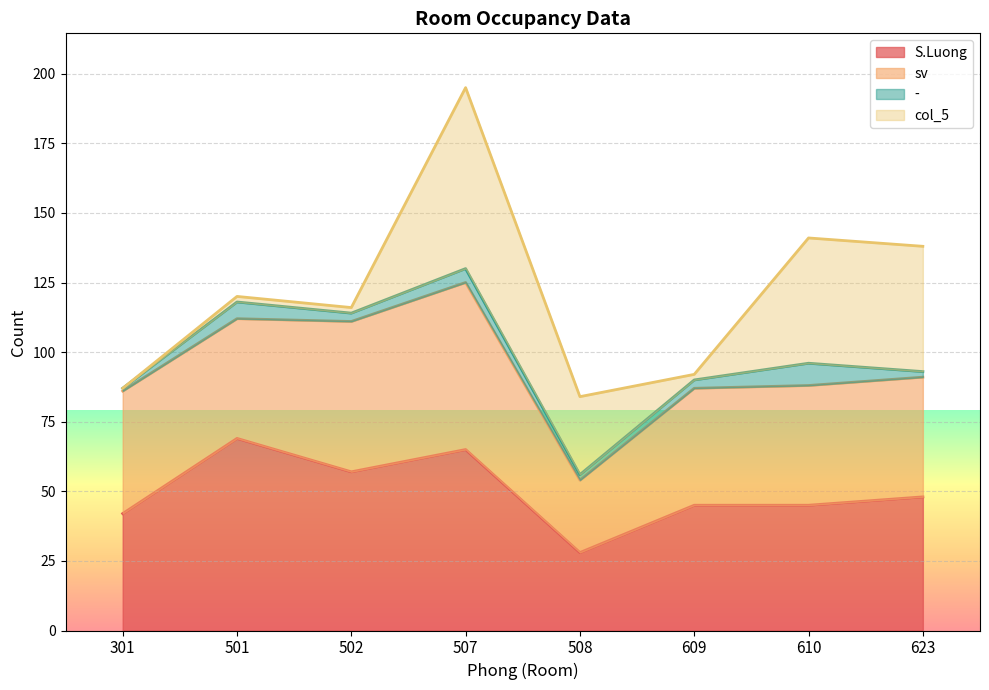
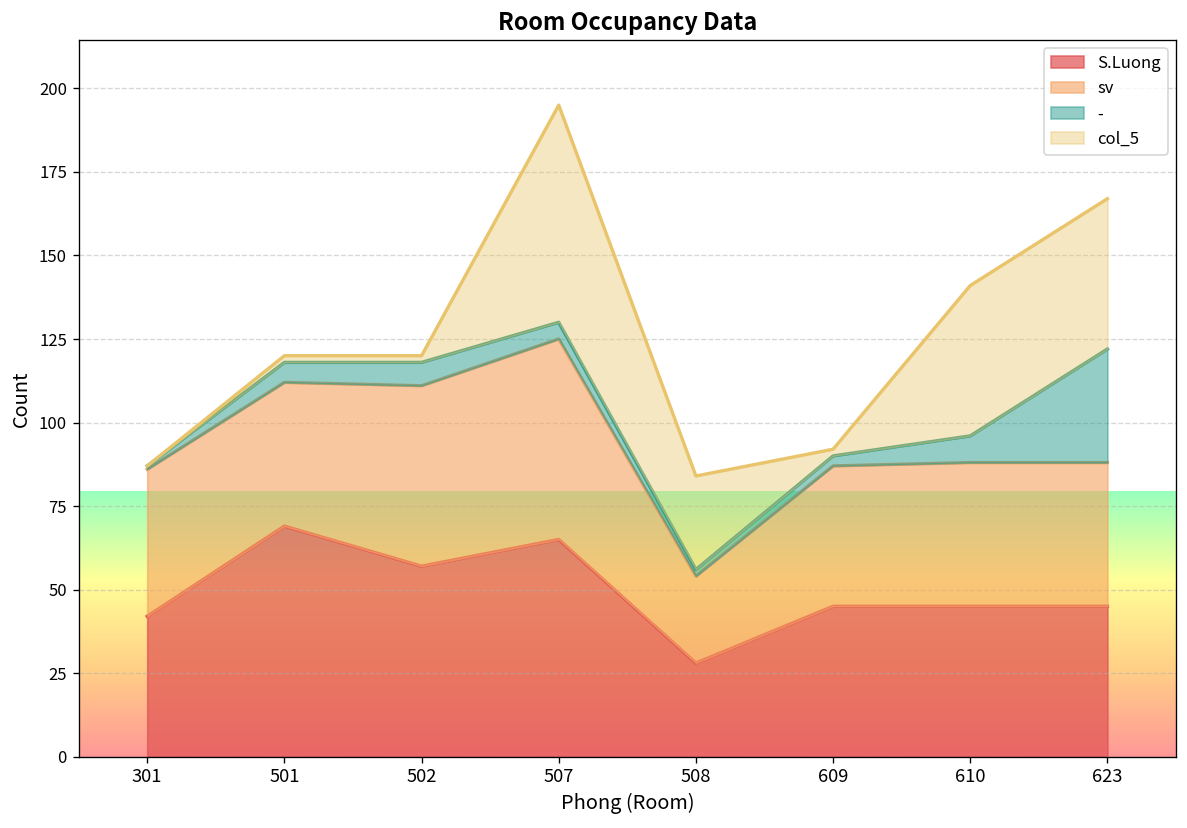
  {
    "S.Luong": {
      "301": 42,
      "501": 69,
      "502": 57,
      "507": 65,
      "508": 28,
      "609": 45,
      "610": 45,
-     "623": 48
+     "623": 45
    },
    "-": {
      "501": 6,
-     "502": 3,
+     "502": 7,
      "507": 5,
      "508": 2,
      "609": 3,
      "610": 8,
-     "623": 2
+     "623": 34
    }
  }
